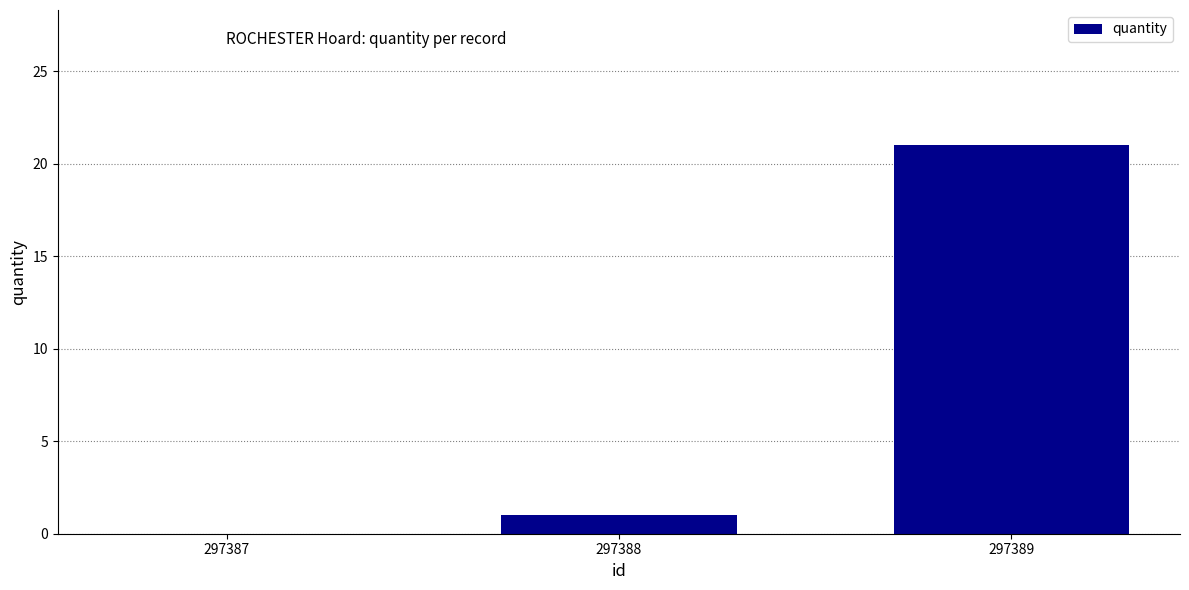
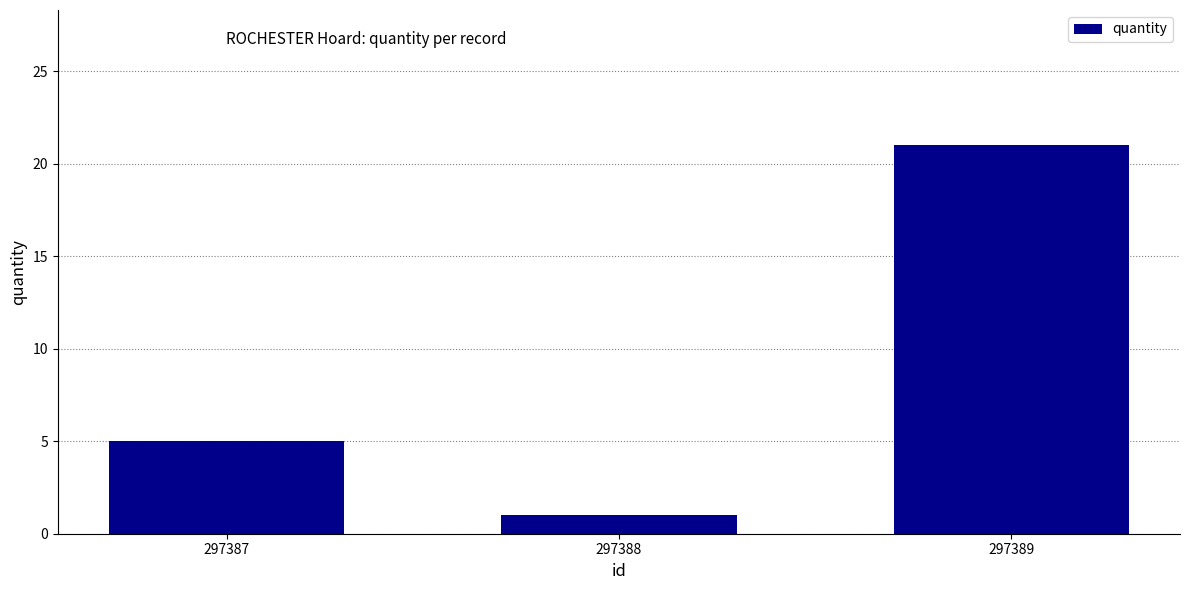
  {
-   "297387": 0,
+   "297387": 5,
    "297388": 1,
    "297389": 21
  }
